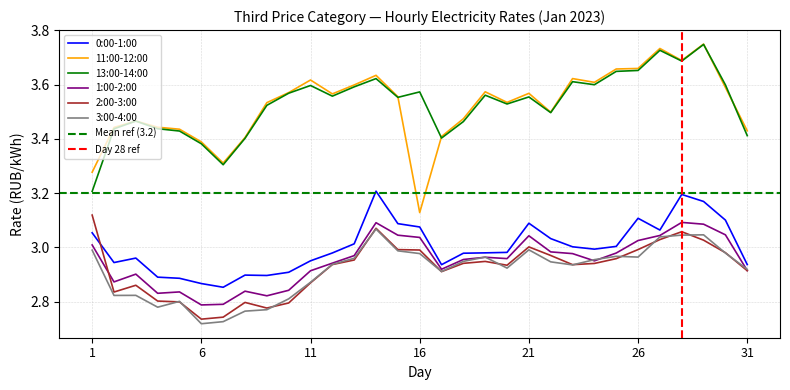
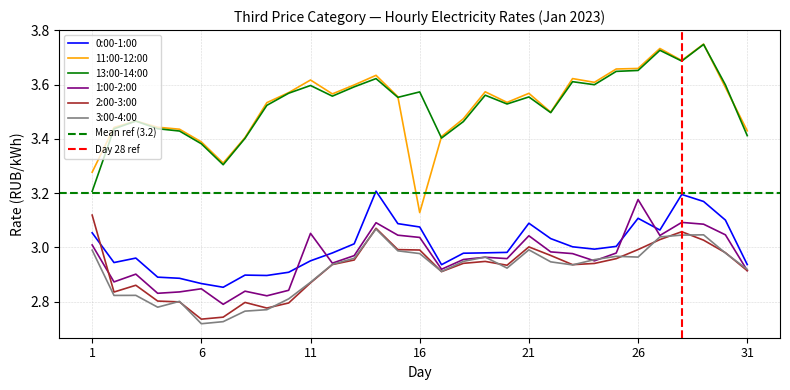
  {
    "0:00-1:00": {
      "1": 3.05,
      "6": 2.87,
      "11": 2.95,
      "16": 3.07,
      "21": 3.09,
      "26": 3.11,
      "31": 2.94
    },
    "11:00-12:00": {
      "1": 3.28,
      "11": 3.62,
      "16": 3.13,
      "21": 3.57,
      "31": 3.43
    },
    "13:00-14:00": {
      "1": 3.21,
      "11": 3.60,
      "16": 3.57,
      "21": 3.55,
      "31": 3.41
    },
    "1:00-2:00": {
      "1": 3.01,
-     "6": 2.79,
-     "11": 2.91,
+     "6": 2.85,
+     "11": 3.05,
      "16": 3.04,
      "21": 3.04,
-     "26": 3.02
+     "26": 3.18
    },
    "2:00-3:00": {
      "1": 3.12,
      "6": 2.74,
      "16": 2.99,
      "21": 3.00,
      "26": 2.99
    },
    "3:00-4:00": {
      "1": 2.99,
      "6": 2.72,
      "16": 2.98,
      "21": 2.99,
      "26": 2.96
    }
  }
